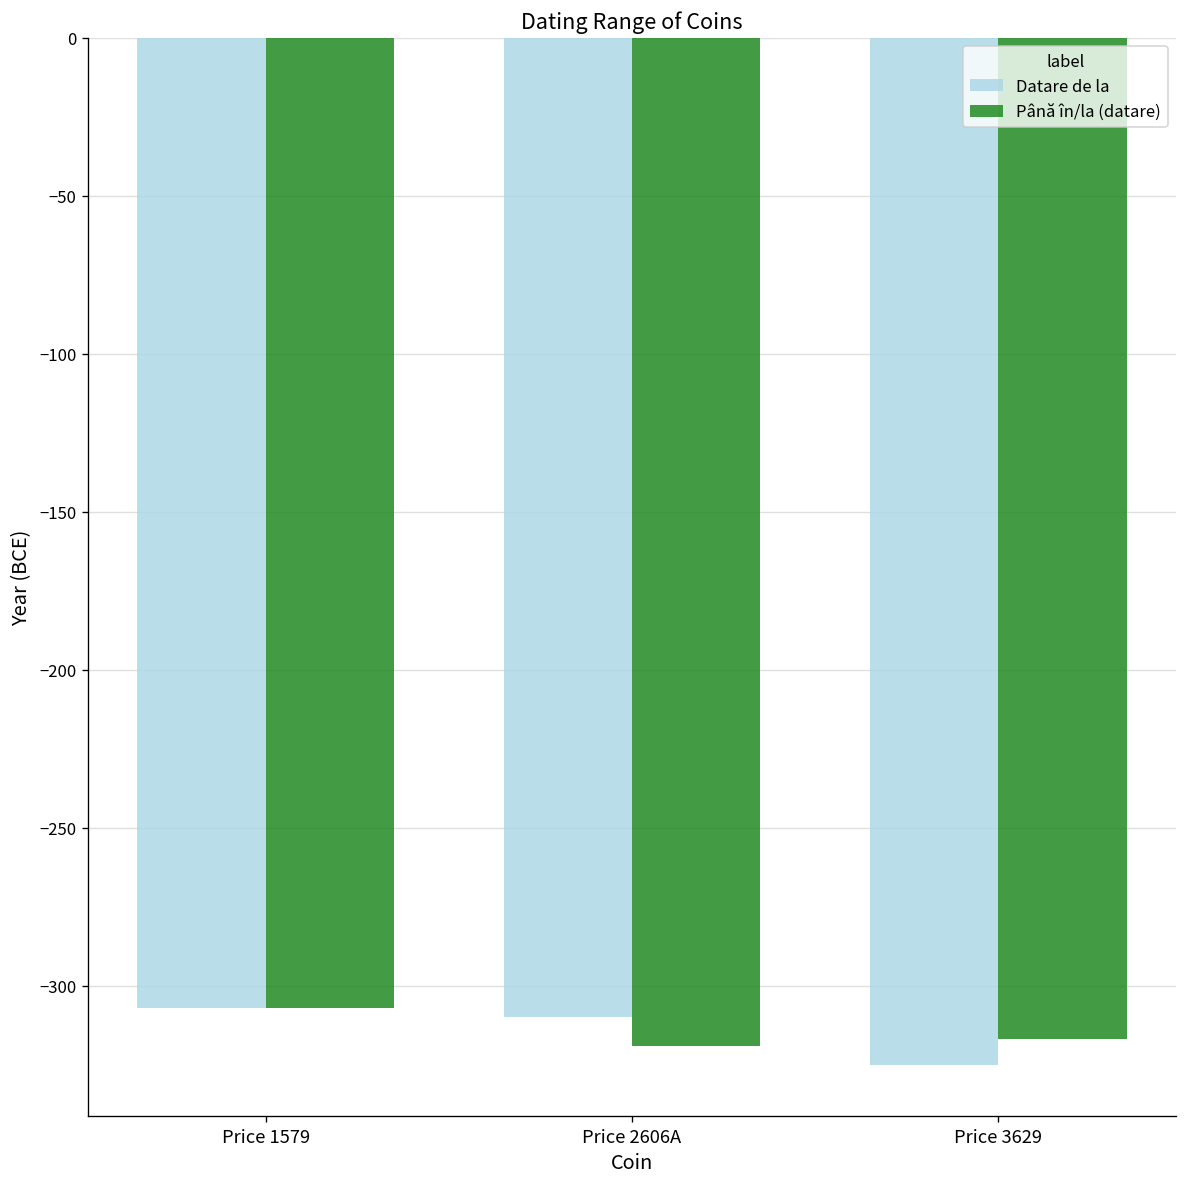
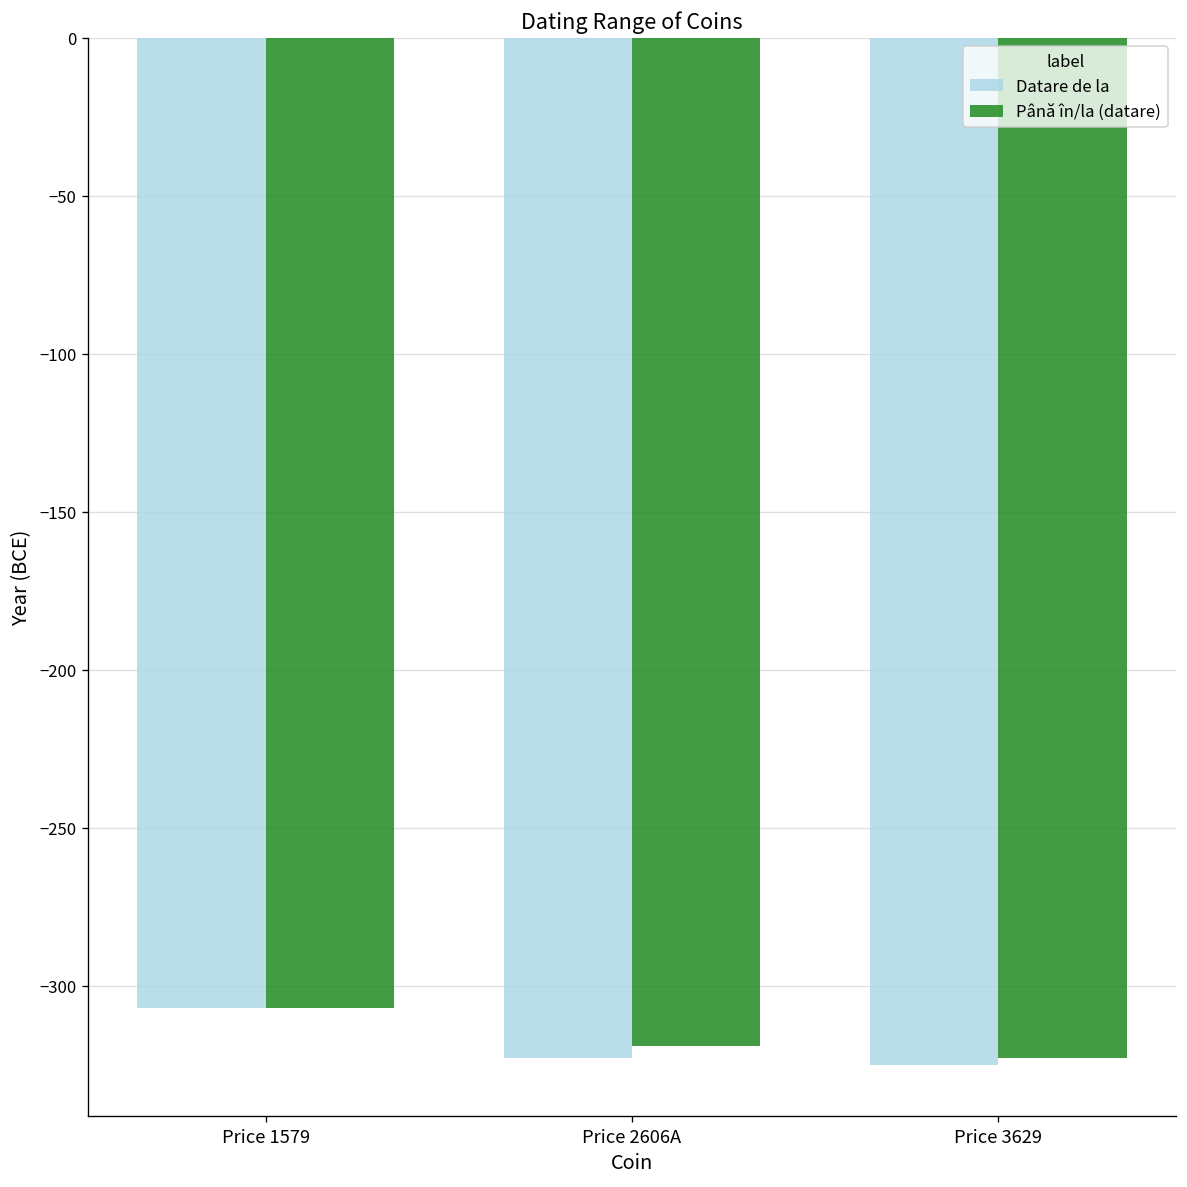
  {
    "Datare de la": {
      "Price 1579": -307,
-     "Price 2606A": -310,
+     "Price 2606A": -323,
      "Price 3629": -325
    },
    "Până în/la (datare)": {
      "Price 1579": -307,
      "Price 2606A": -319,
-     "Price 3629": -317
+     "Price 3629": -323
    }
  }
